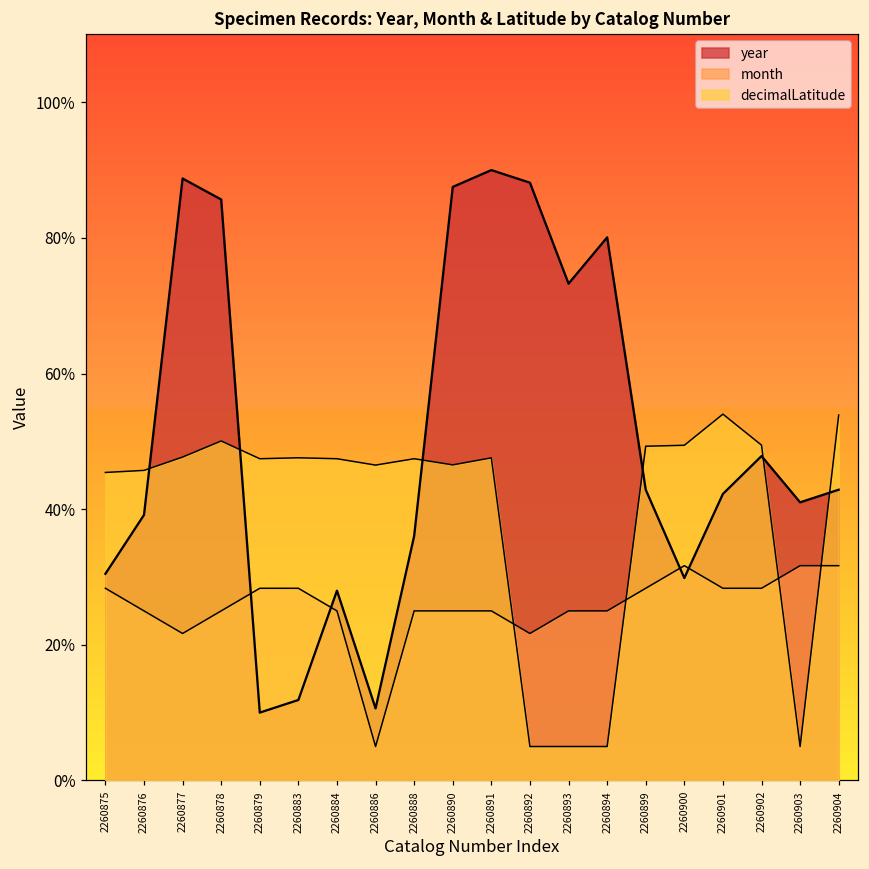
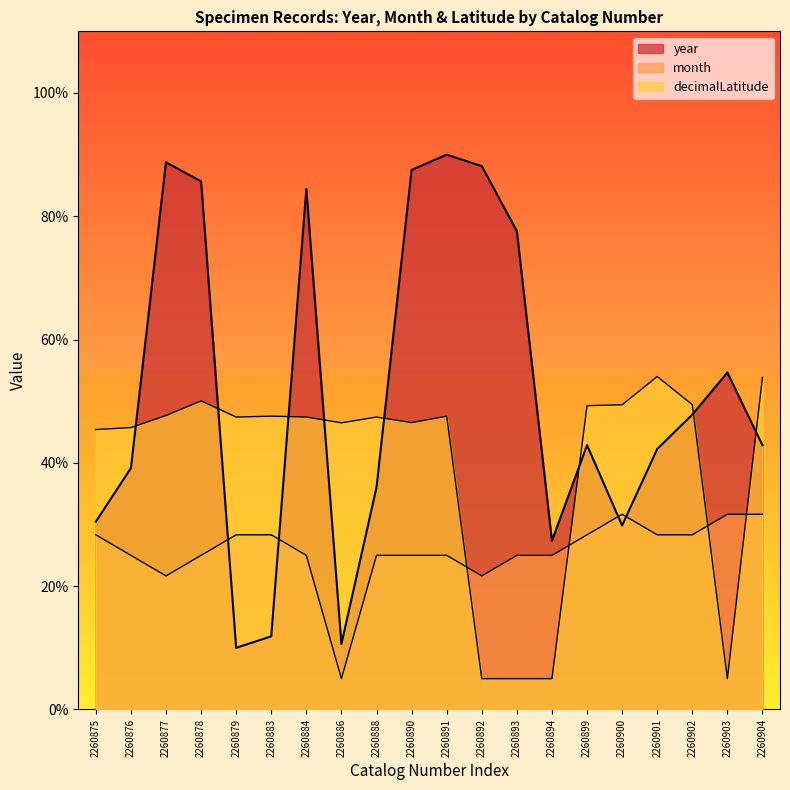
  {
    "year": {
      "2260875": "30%",
      "2260876": "39%",
      "2260877": "89%",
      "2260878": "86%",
      "2260879": "10%",
      "2260883": "12%",
-     "2260884": "28%",
+     "2260884": "84%",
      "2260886": "11%",
      "2260888": "36%",
      "2260890": "88%",
      "2260891": "90%",
      "2260892": "88%",
-     "2260893": "73%",
-     "2260894": "80%",
+     "2260893": "78%",
+     "2260894": "27%",
      "2260899": "43%",
      "2260900": "30%",
      "2260901": "42%",
      "2260902": "48%",
-     "2260903": "41%",
+     "2260903": "55%",
      "2260904": "43%"
    }
  }
